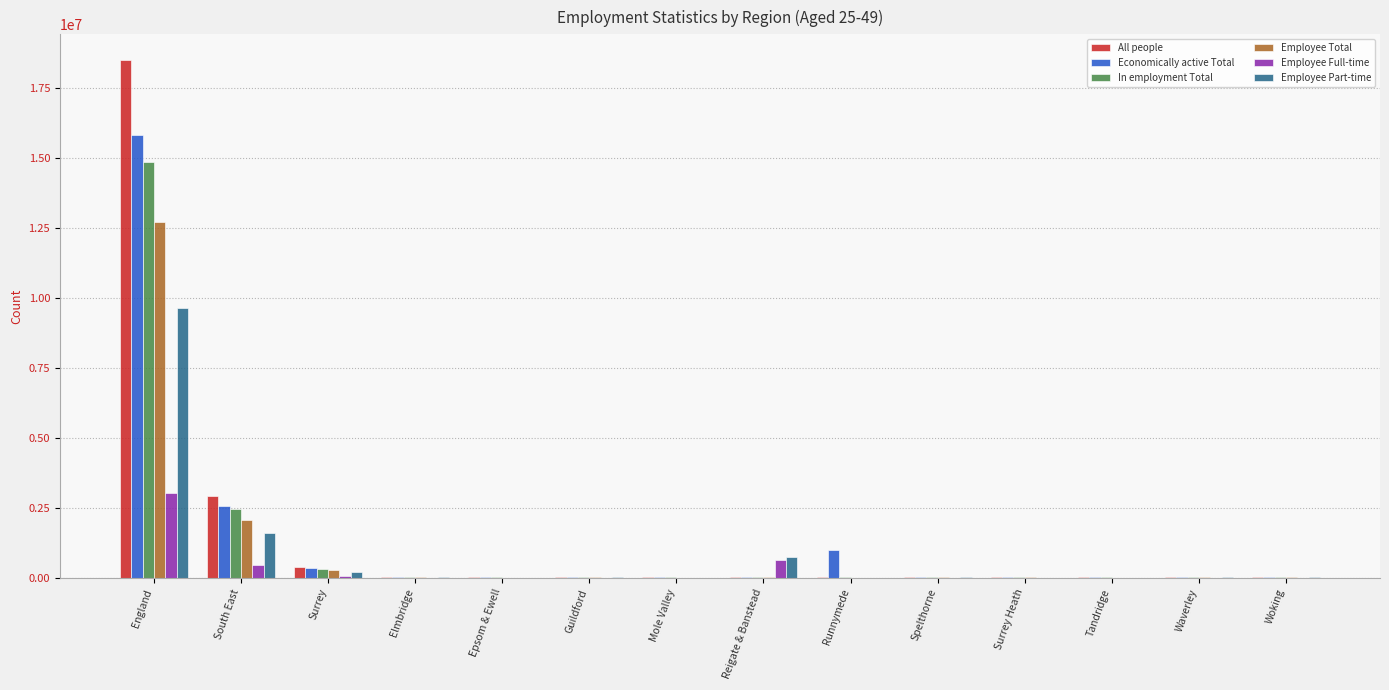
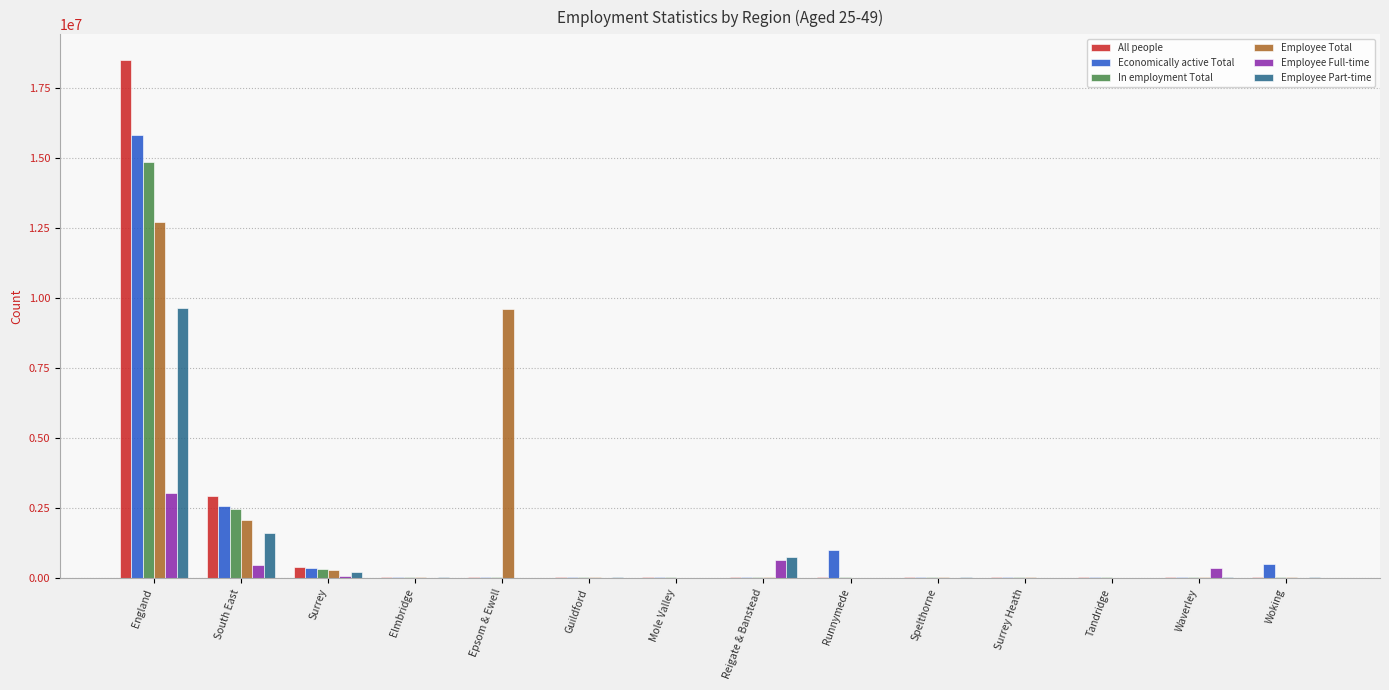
  {
    "All people": {
      "England": 18500000,
      "South East": 2900000,
      "Surrey": 400000
    },
    "Economically active Total": {
      "England": 15800000,
      "South East": 2600000,
      "Surrey": 300000,
      "Runnymede": 1000000,
-     "Woking": 0
+     "Woking": 500000
    },
    "In employment Total": {
      "England": 14900000,
      "South East": 2500000,
      "Surrey": 300000
    },
    "Employee Total": {
      "England": 12700000,
      "South East": 2100000,
      "Surrey": 300000,
-     "Epsom & Ewell": 0
+     "Epsom & Ewell": 9600000
    },
    "Employee Full-time": {
      "England": 3000000,
      "South East": 500000,
      "Reigate & Banstead": 600000,
-     "Waverley": 0
+     "Waverley": 400000
    },
    "Employee Part-time": {
      "England": 9600000,
      "South East": 1600000,
      "Surrey": 200000,
      "Reigate & Banstead": 700000
    }
  }
